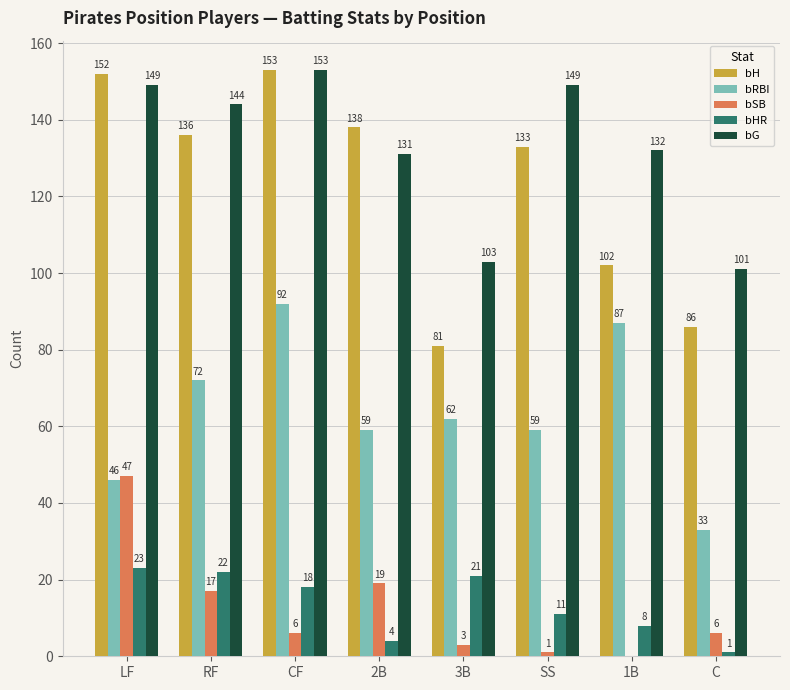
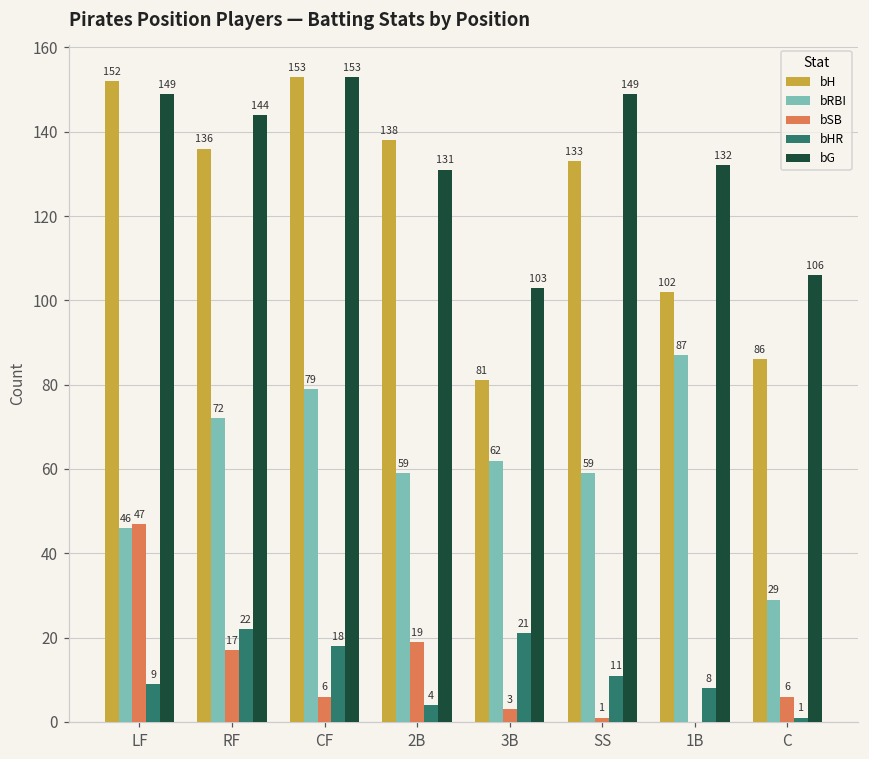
  {
    "bRBI": {
      "LF": 46,
      "RF": 72,
-     "CF": 92,
+     "CF": 79,
      "2B": 59,
      "3B": 62,
      "SS": 59,
      "1B": 87,
-     "C": 33
+     "C": 29
    },
    "bHR": {
-     "LF": 23,
+     "LF": 9,
      "RF": 22,
      "CF": 18,
      "2B": 4,
      "3B": 21,
      "SS": 11,
      "1B": 8,
      "C": 1
    },
    "bG": {
      "LF": 149,
      "RF": 144,
      "CF": 153,
      "2B": 131,
      "3B": 103,
      "SS": 149,
      "1B": 132,
-     "C": 101
+     "C": 106
    }
  }
